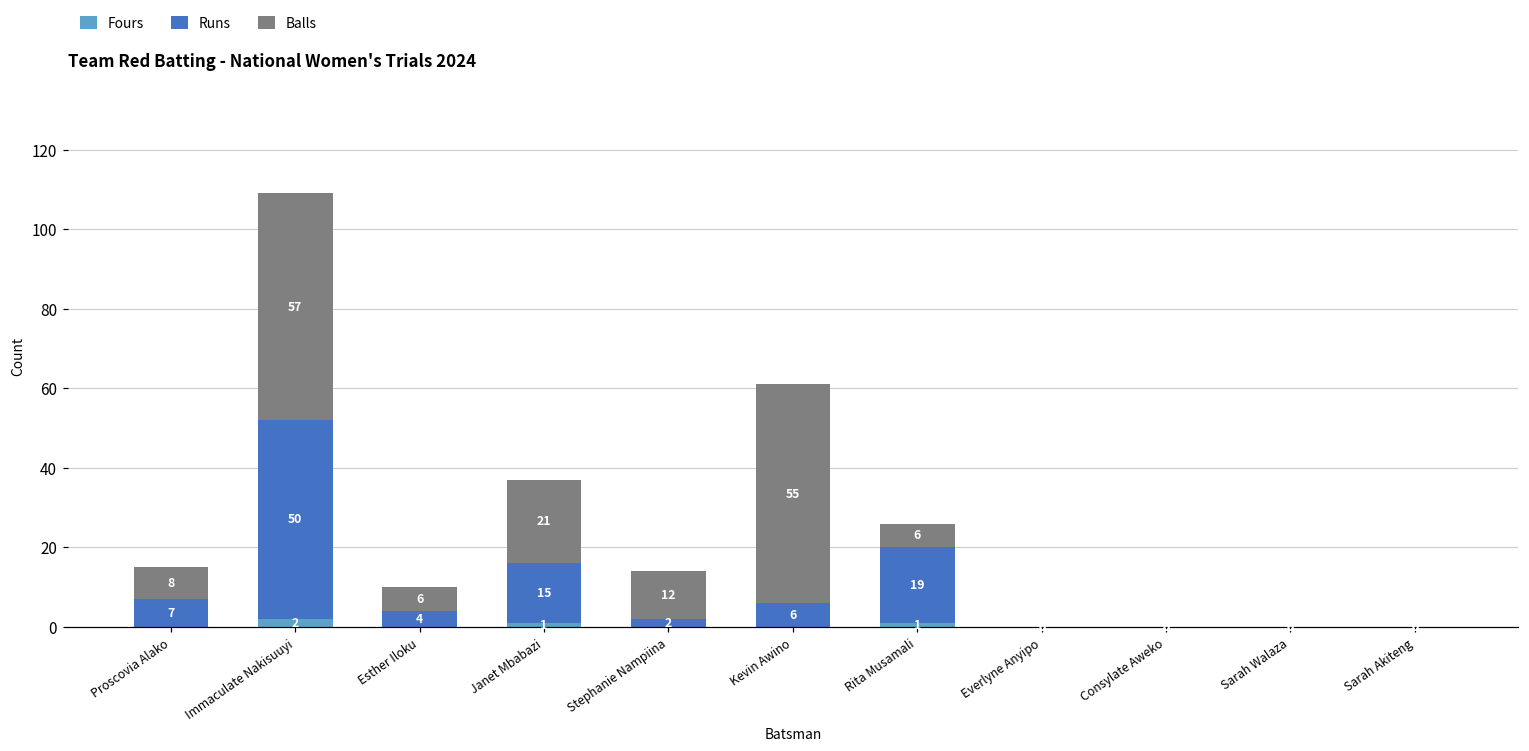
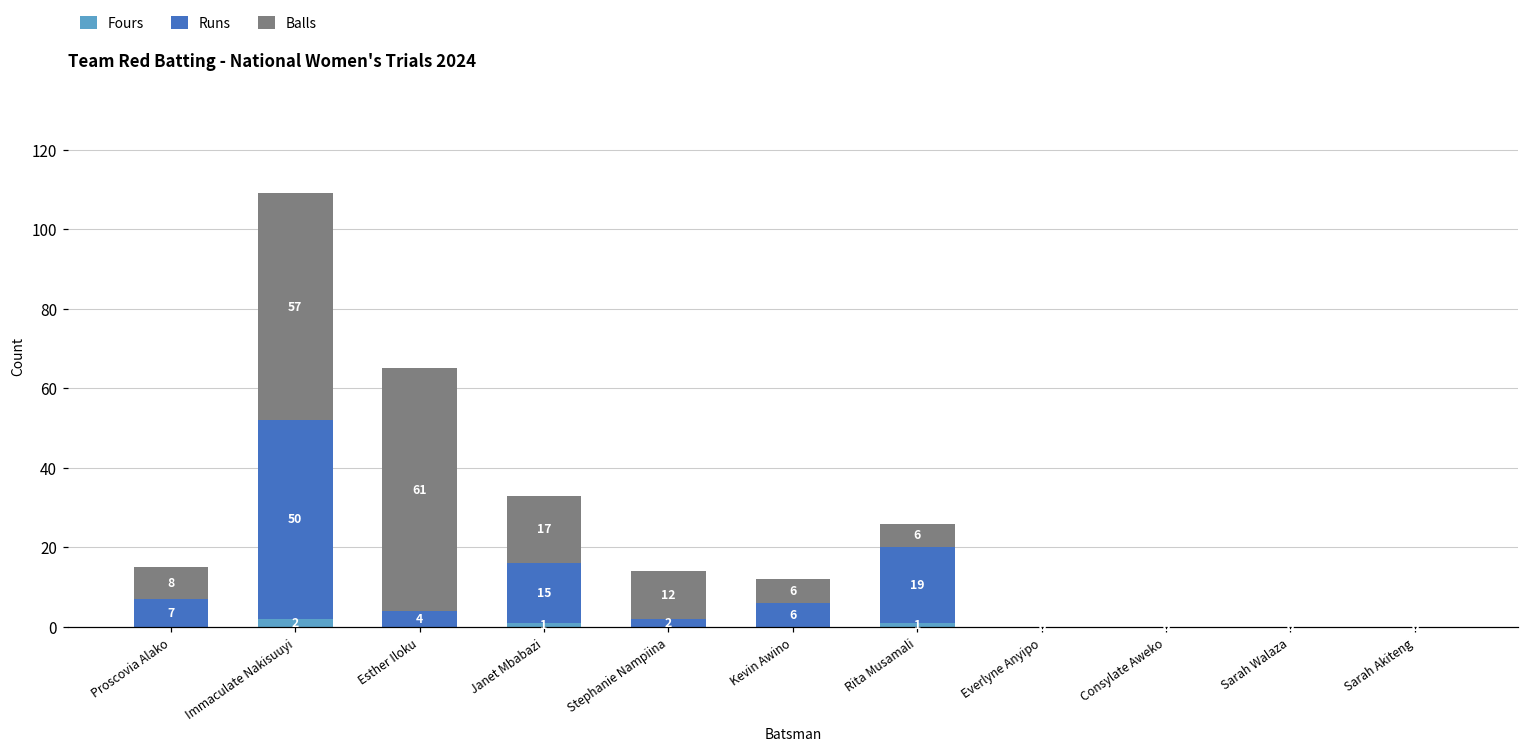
  {
    "Balls": {
      "Proscovia Alako": 8,
      "Immaculate Nakisuuyi": 57,
-     "Esther Iloku": 6,
-     "Janet Mbabazi": 21,
+     "Esther Iloku": 61,
+     "Janet Mbabazi": 17,
      "Stephanie Nampiina": 12,
-     "Kevin Awino": 55,
+     "Kevin Awino": 6,
      "Rita Musamali": 6
    }
  }
